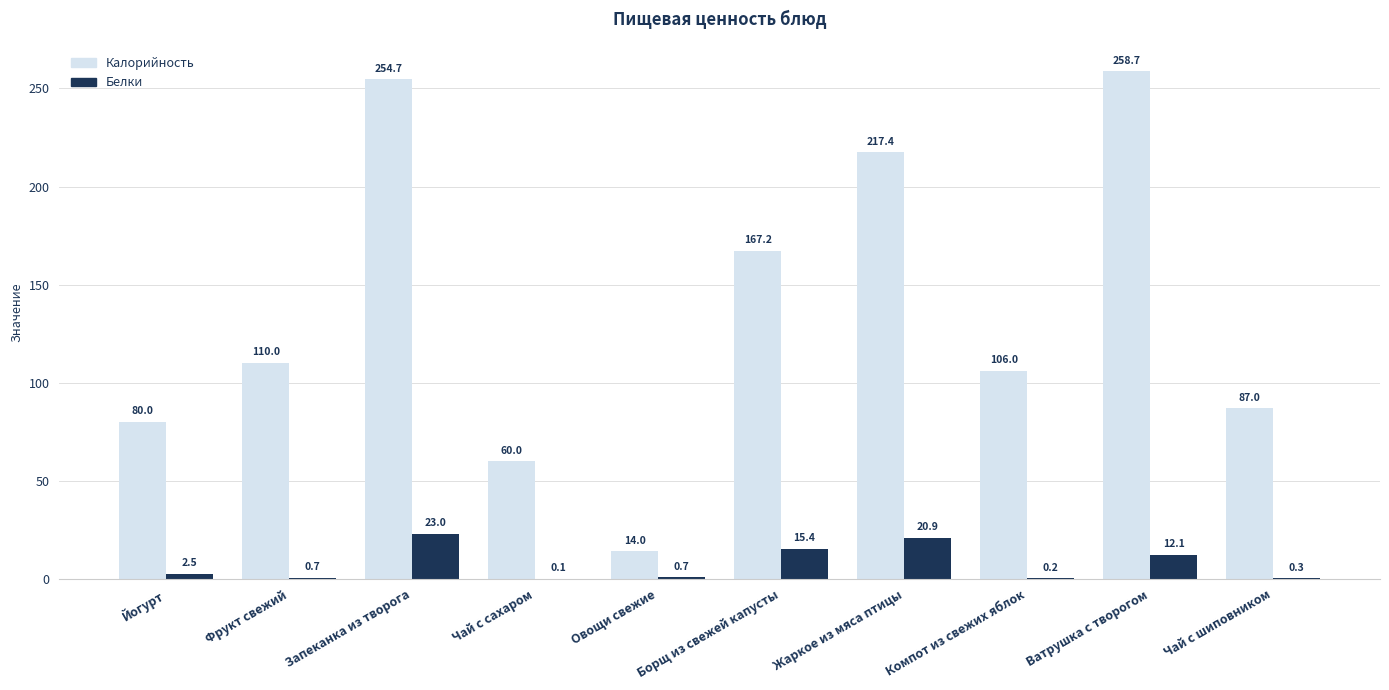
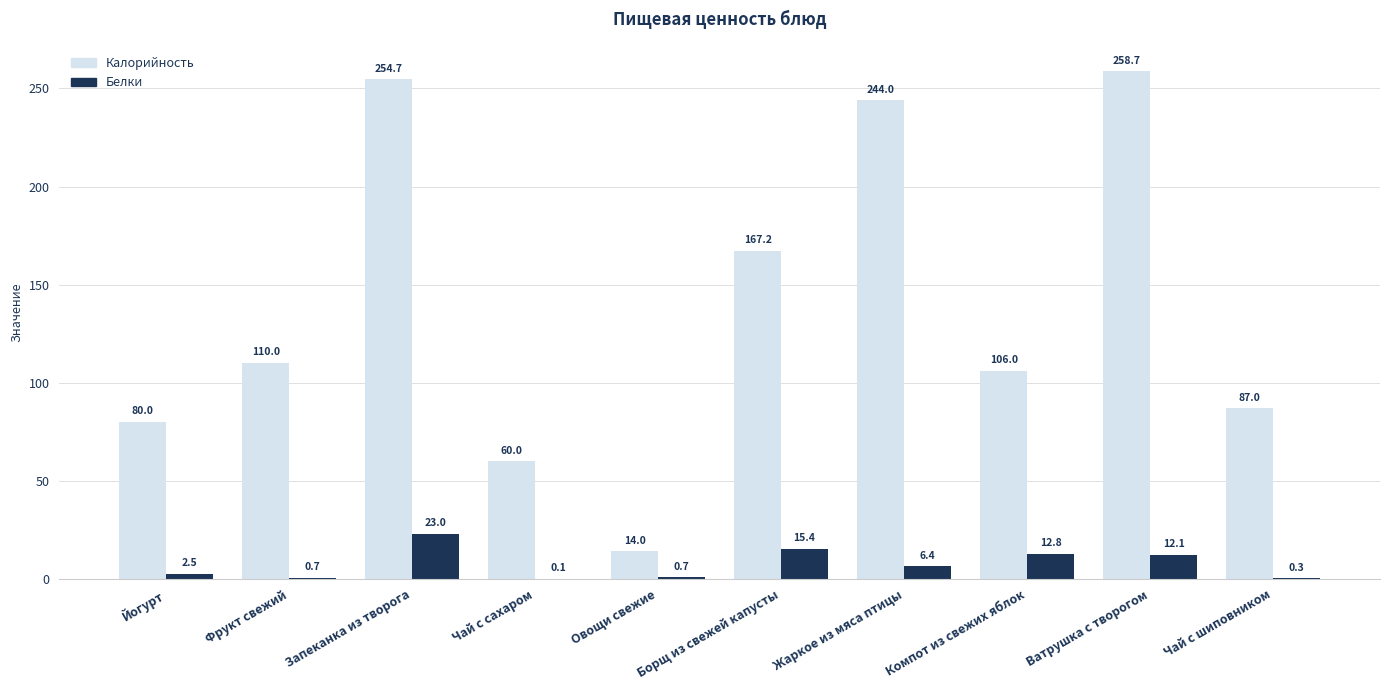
  {
    "Калорийность": {
      "Йогурт": 80.0,
      "Фрукт свежий": 110.0,
      "Запеканка из творога": 254.7,
      "Чай с сахаром": 60.0,
      "Овощи свежие": 14.0,
      "Борщ из свежей капусты": 167.2,
-     "Жаркое из мяса птицы": 217.4,
+     "Жаркое из мяса птицы": 244.0,
      "Компот из свежих яблок": 106.0,
      "Ватрушка с творогом": 258.7,
      "Чай с шиповником": 87.0
    },
    "Белки": {
      "Йогурт": 2.5,
      "Фрукт свежий": 0.7,
      "Запеканка из творога": 23.0,
      "Чай с сахаром": 0.1,
      "Овощи свежие": 0.7,
      "Борщ из свежей капусты": 15.4,
-     "Жаркое из мяса птицы": 20.9,
-     "Компот из свежих яблок": 0.2,
+     "Жаркое из мяса птицы": 6.4,
+     "Компот из свежих яблок": 12.8,
      "Ватрушка с творогом": 12.1,
      "Чай с шиповником": 0.3
    }
  }
